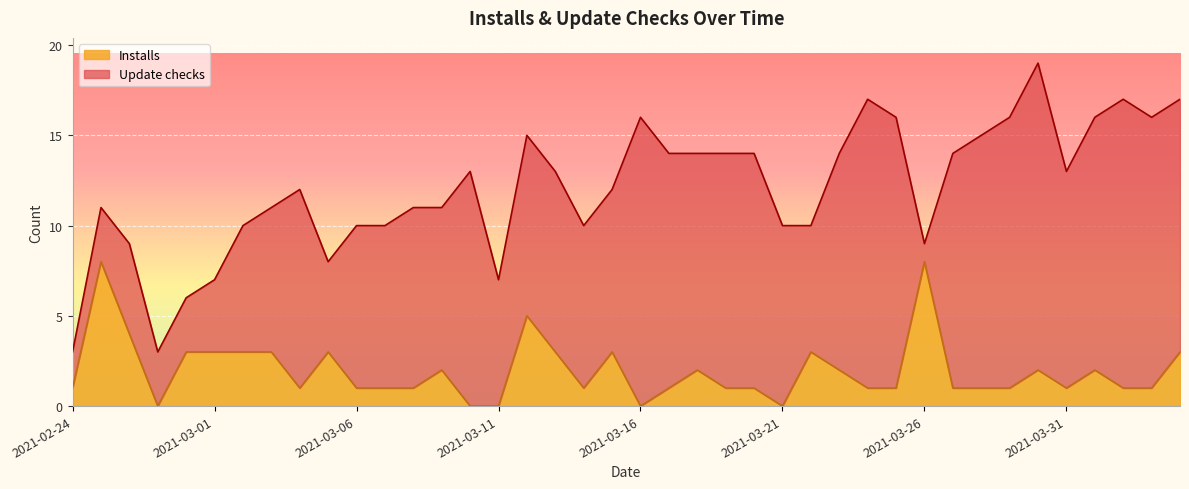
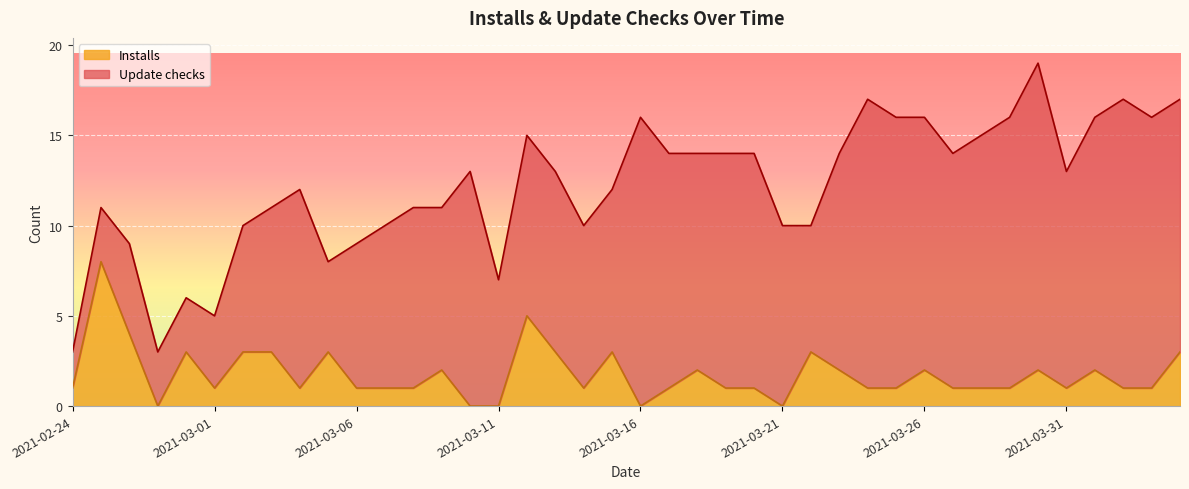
  {
    "Installs": {
      "2021-02-24": 1,
-     "2021-03-01": 3,
+     "2021-03-01": 1,
      "2021-03-06": 1,
      "2021-03-11": 0,
      "2021-03-16": 0,
      "2021-03-21": 0,
-     "2021-03-26": 8,
+     "2021-03-26": 2,
      "2021-03-31": 1
    },
    "Update checks": {
      "2021-02-24": 2,
      "2021-03-01": 4,
-     "2021-03-06": 9,
+     "2021-03-06": 8,
      "2021-03-11": 7,
      "2021-03-16": 16,
      "2021-03-21": 10,
-     "2021-03-26": 1,
+     "2021-03-26": 14,
      "2021-03-31": 12
    }
  }
